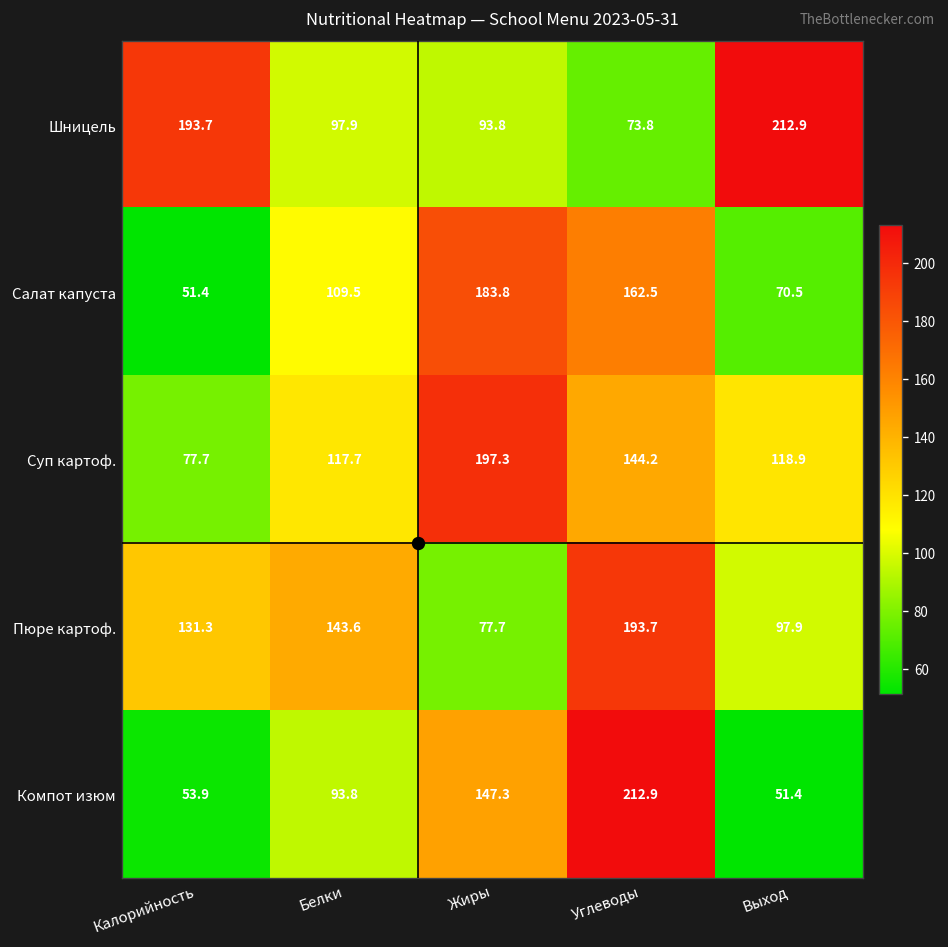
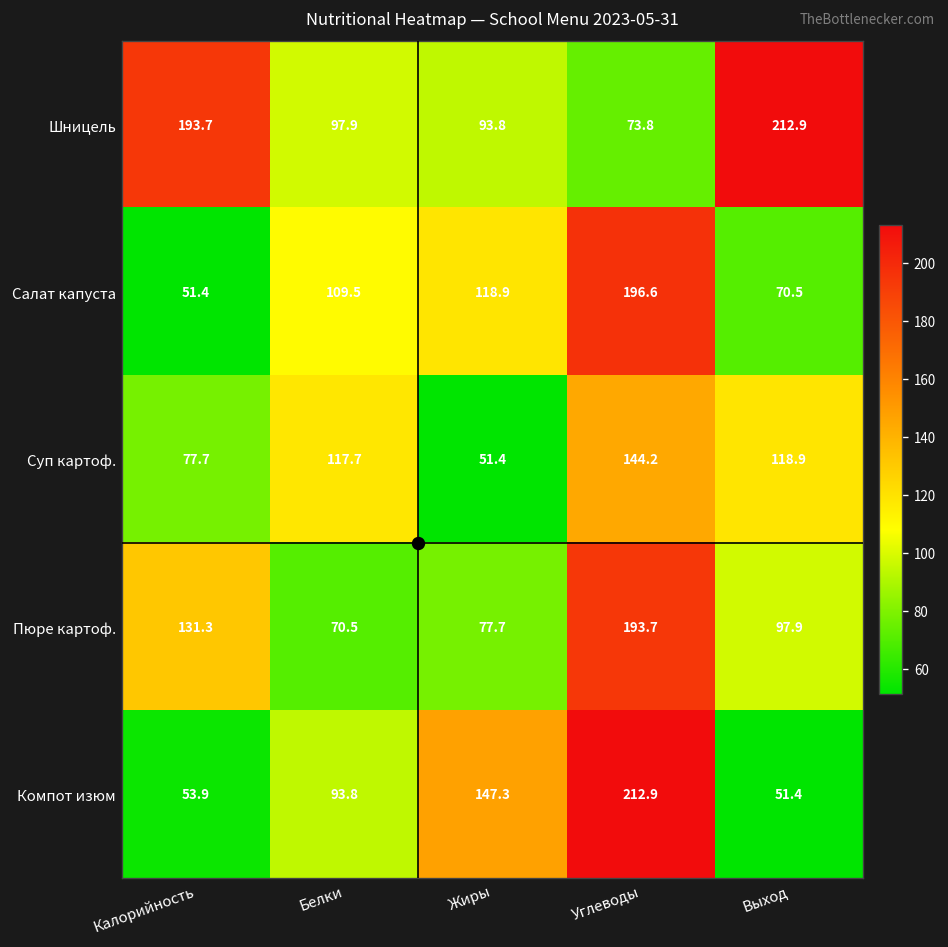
  {
    "Шницель": {
      "Калорийность": 193.7,
      "Белки": 97.9,
      "Жиры": 93.8,
      "Углеводы": 73.8,
      "Выход": 212.9
    },
    "Салат капуста": {
      "Калорийность": 51.4,
      "Белки": 109.5,
-     "Жиры": 183.8,
-     "Углеводы": 162.5,
+     "Жиры": 118.9,
+     "Углеводы": 196.6,
      "Выход": 70.5
    },
    "Суп картоф.": {
      "Калорийность": 77.7,
      "Белки": 117.7,
-     "Жиры": 197.3,
+     "Жиры": 51.4,
      "Углеводы": 144.2,
      "Выход": 118.9
    },
    "Пюре картоф.": {
      "Калорийность": 131.3,
-     "Белки": 143.6,
+     "Белки": 70.5,
      "Жиры": 77.7,
      "Углеводы": 193.7,
      "Выход": 97.9
    },
    "Компот изюм": {
      "Калорийность": 53.9,
      "Белки": 93.8,
      "Жиры": 147.3,
      "Углеводы": 212.9,
      "Выход": 51.4
    }
  }
